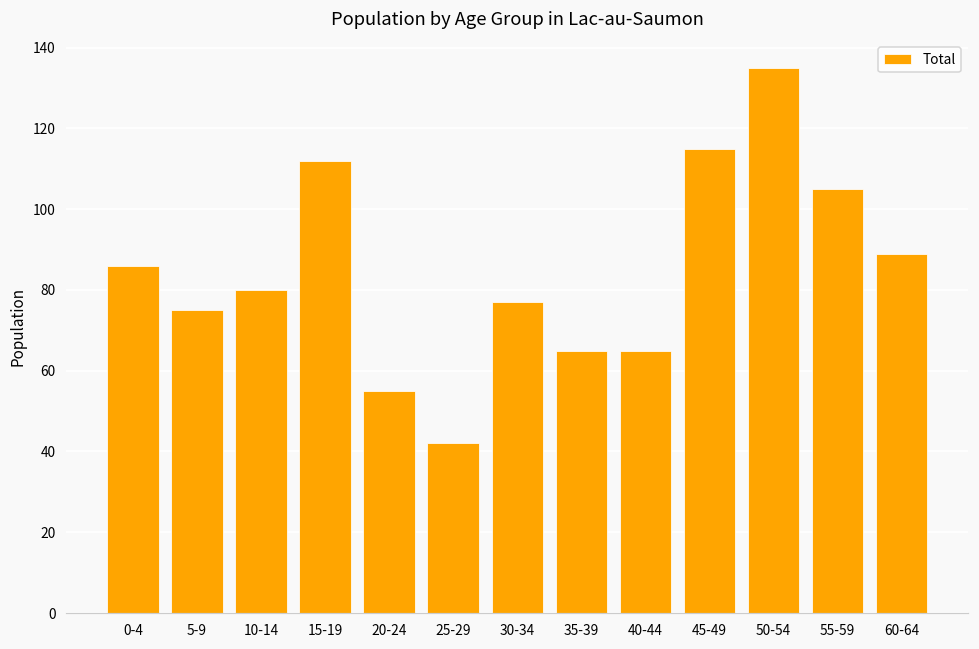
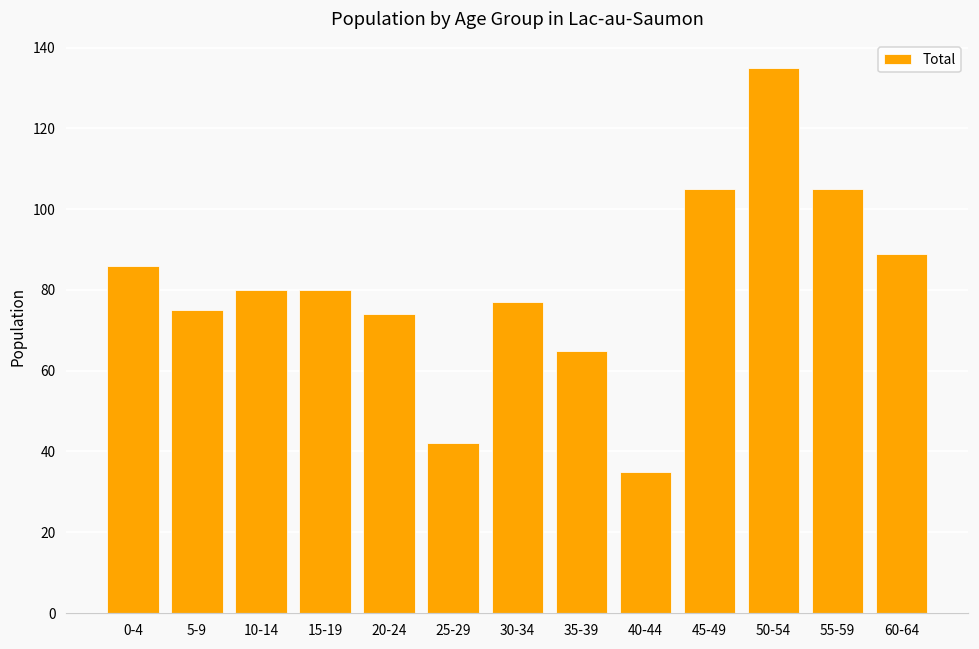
  {
    "0-4": 86,
    "5-9": 75,
    "10-14": 80,
-   "15-19": 112,
-   "20-24": 55,
+   "15-19": 80,
+   "20-24": 74,
    "25-29": 42,
    "30-34": 77,
    "35-39": 65,
-   "40-44": 65,
-   "45-49": 115,
+   "40-44": 35,
+   "45-49": 105,
    "50-54": 135,
    "55-59": 105,
    "60-64": 89
  }
